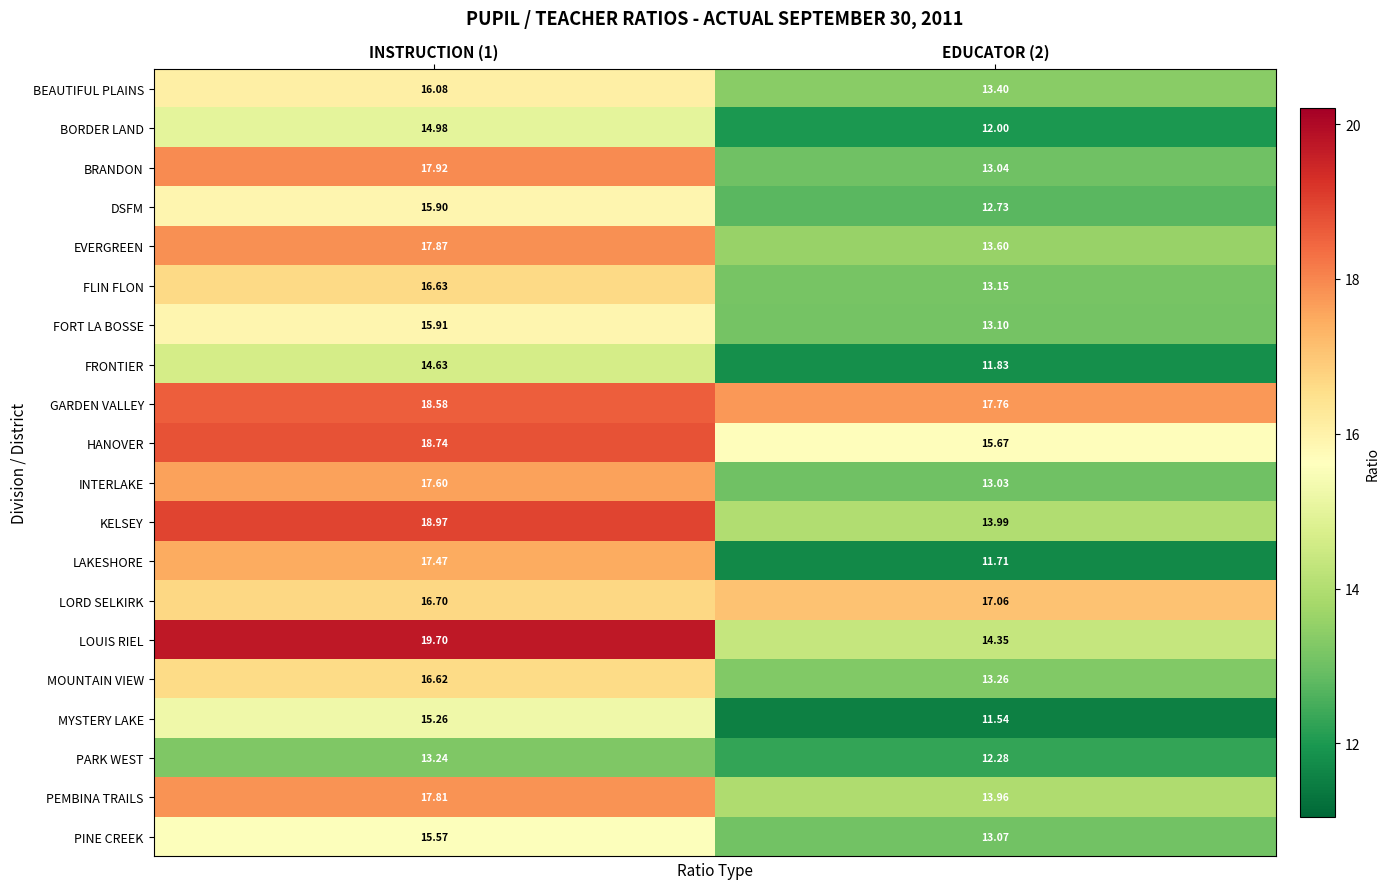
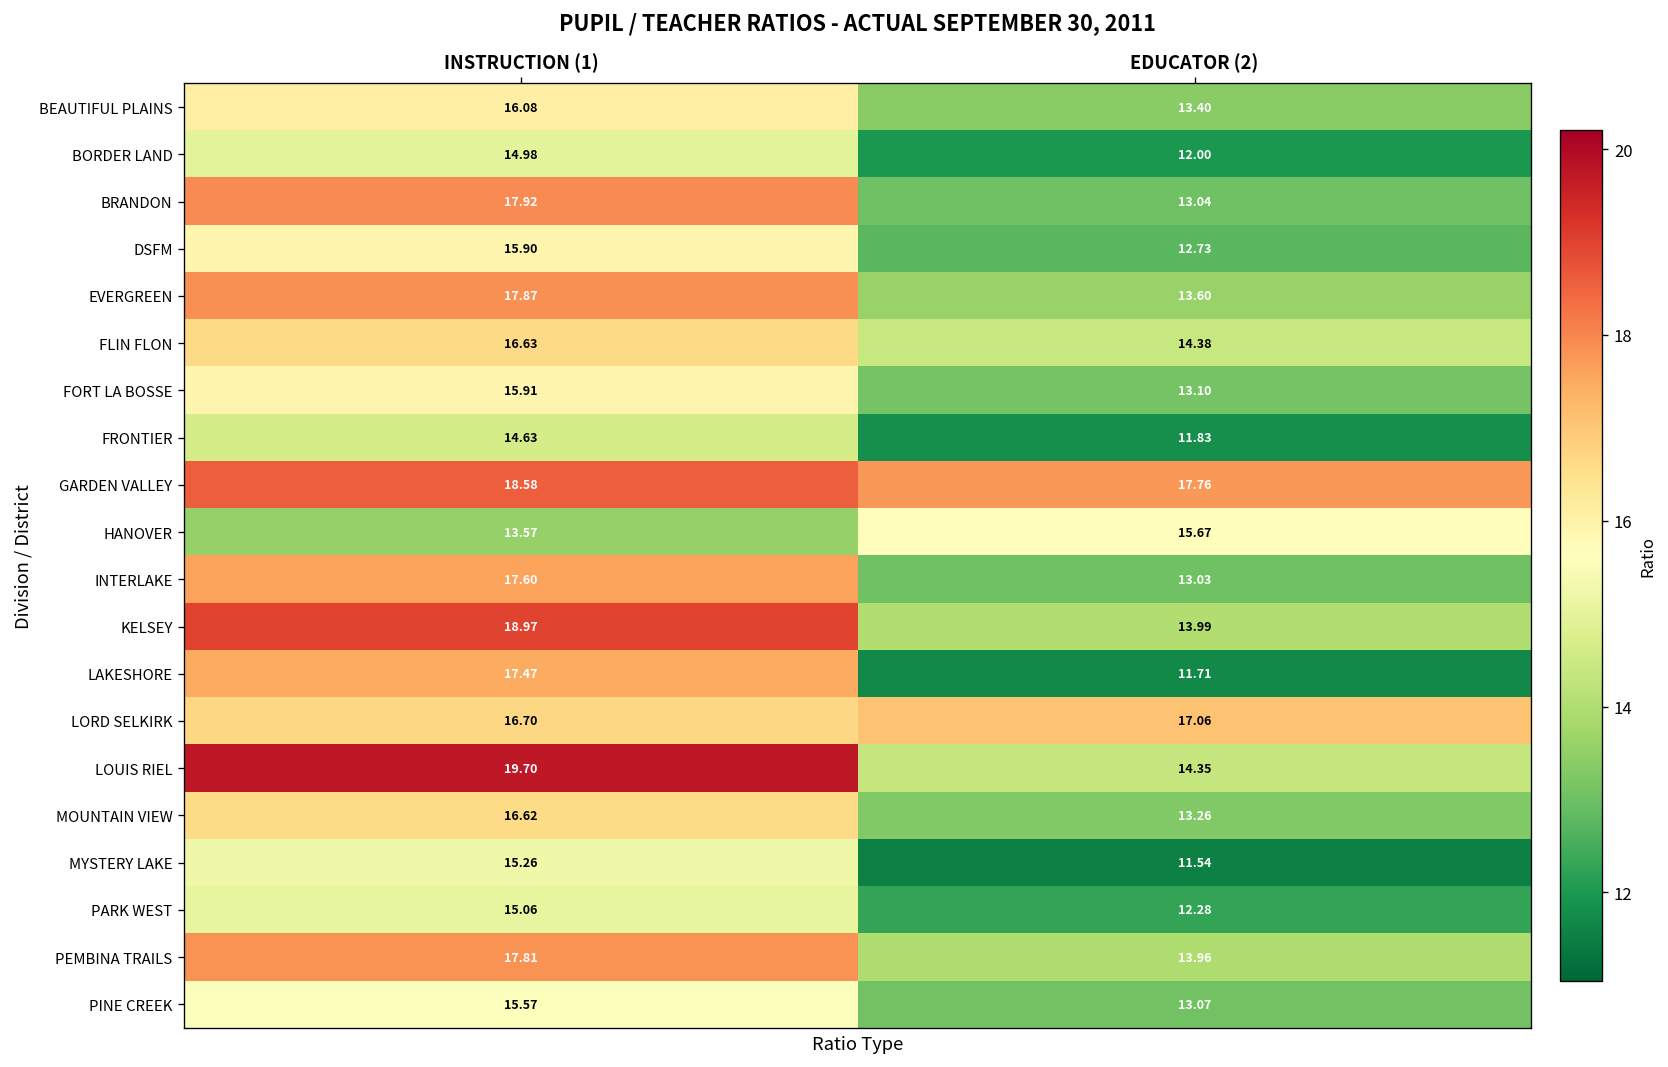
  {
    "BEAUTIFUL PLAINS": {
      "INSTRUCTION (1)": 16.08,
      "EDUCATOR (2)": 13.40
    },
    "BORDER LAND": {
      "INSTRUCTION (1)": 14.98,
      "EDUCATOR (2)": 12.00
    },
    "BRANDON": {
      "INSTRUCTION (1)": 17.92,
      "EDUCATOR (2)": 13.04
    },
    "DSFM": {
      "INSTRUCTION (1)": 15.90,
      "EDUCATOR (2)": 12.73
    },
    "EVERGREEN": {
      "INSTRUCTION (1)": 17.87,
      "EDUCATOR (2)": 13.60
    },
    "FLIN FLON": {
      "INSTRUCTION (1)": 16.63,
-     "EDUCATOR (2)": 13.15
+     "EDUCATOR (2)": 14.38
    },
    "FORT LA BOSSE": {
      "INSTRUCTION (1)": 15.91,
      "EDUCATOR (2)": 13.10
    },
    "FRONTIER": {
      "INSTRUCTION (1)": 14.63,
      "EDUCATOR (2)": 11.83
    },
    "GARDEN VALLEY": {
      "INSTRUCTION (1)": 18.58,
      "EDUCATOR (2)": 17.76
    },
    "HANOVER": {
-     "INSTRUCTION (1)": 18.74,
+     "INSTRUCTION (1)": 13.57,
      "EDUCATOR (2)": 15.67
    },
    "INTERLAKE": {
      "INSTRUCTION (1)": 17.60,
      "EDUCATOR (2)": 13.03
    },
    "KELSEY": {
      "INSTRUCTION (1)": 18.97,
      "EDUCATOR (2)": 13.99
    },
    "LAKESHORE": {
      "INSTRUCTION (1)": 17.47,
      "EDUCATOR (2)": 11.71
    },
    "LORD SELKIRK": {
      "INSTRUCTION (1)": 16.70,
      "EDUCATOR (2)": 17.06
    },
    "LOUIS RIEL": {
      "INSTRUCTION (1)": 19.70,
      "EDUCATOR (2)": 14.35
    },
    "MOUNTAIN VIEW": {
      "INSTRUCTION (1)": 16.62,
      "EDUCATOR (2)": 13.26
    },
    "MYSTERY LAKE": {
      "INSTRUCTION (1)": 15.26,
      "EDUCATOR (2)": 11.54
    },
    "PARK WEST": {
-     "INSTRUCTION (1)": 13.24,
+     "INSTRUCTION (1)": 15.06,
      "EDUCATOR (2)": 12.28
    },
    "PEMBINA TRAILS": {
      "INSTRUCTION (1)": 17.81,
      "EDUCATOR (2)": 13.96
    },
    "PINE CREEK": {
      "INSTRUCTION (1)": 15.57,
      "EDUCATOR (2)": 13.07
    }
  }
